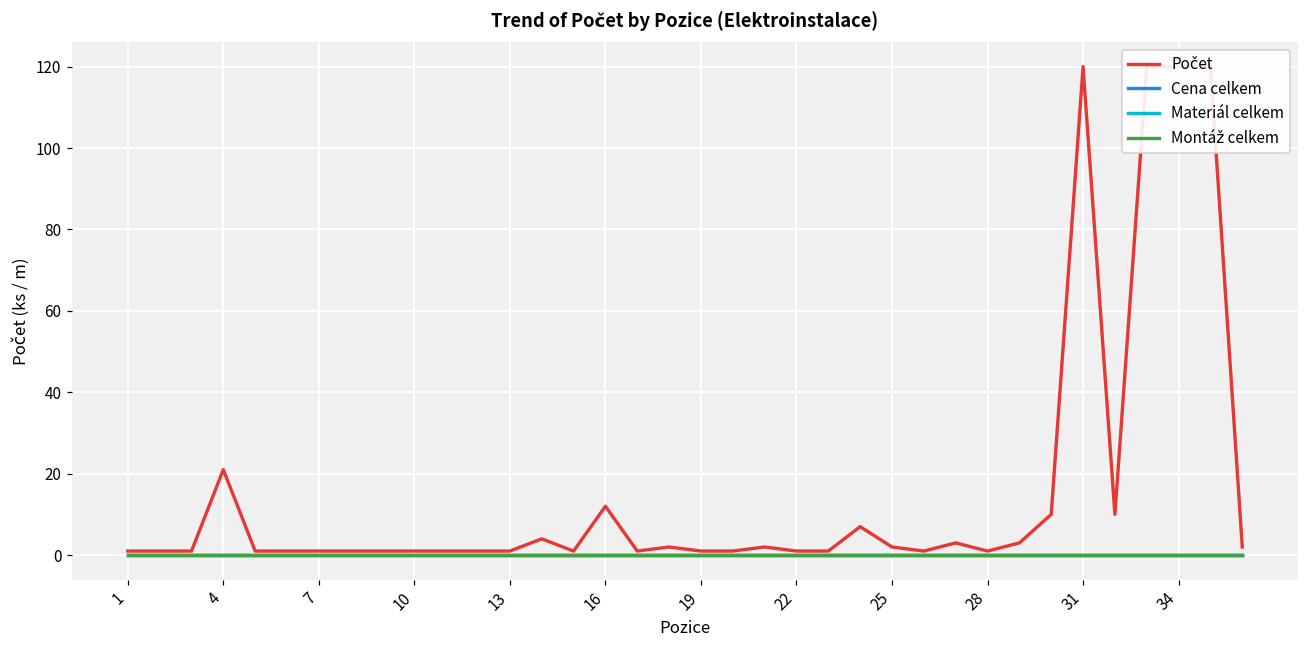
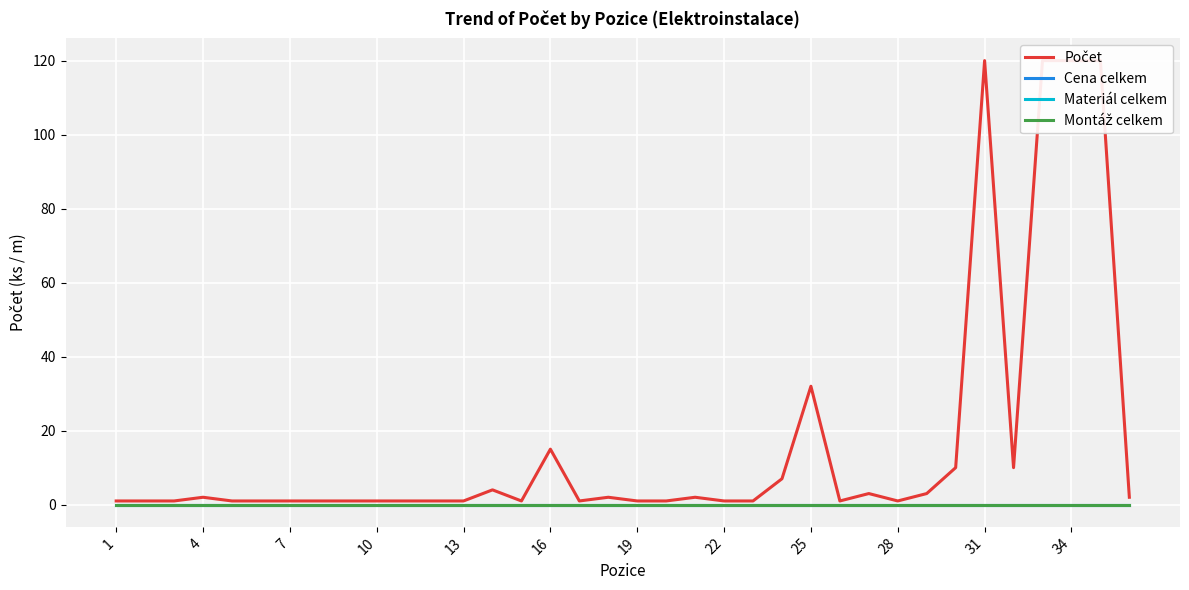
  {
    "Počet": {
      "1": 1,
-     "4": 21,
+     "4": 2,
      "7": 1,
      "10": 1,
      "13": 1,
-     "16": 12,
+     "16": 15,
      "19": 1,
      "22": 1,
-     "25": 2,
+     "25": 32,
      "28": 1,
      "31": 120
    },
    "Montáž celkem": {
      "1": 0,
      "4": 0,
      "7": 0,
      "10": 0,
      "13": 0,
      "16": 0,
      "19": 0,
      "22": 0,
      "25": 0,
      "28": 0,
      "31": 0,
      "34": 0
    }
  }
